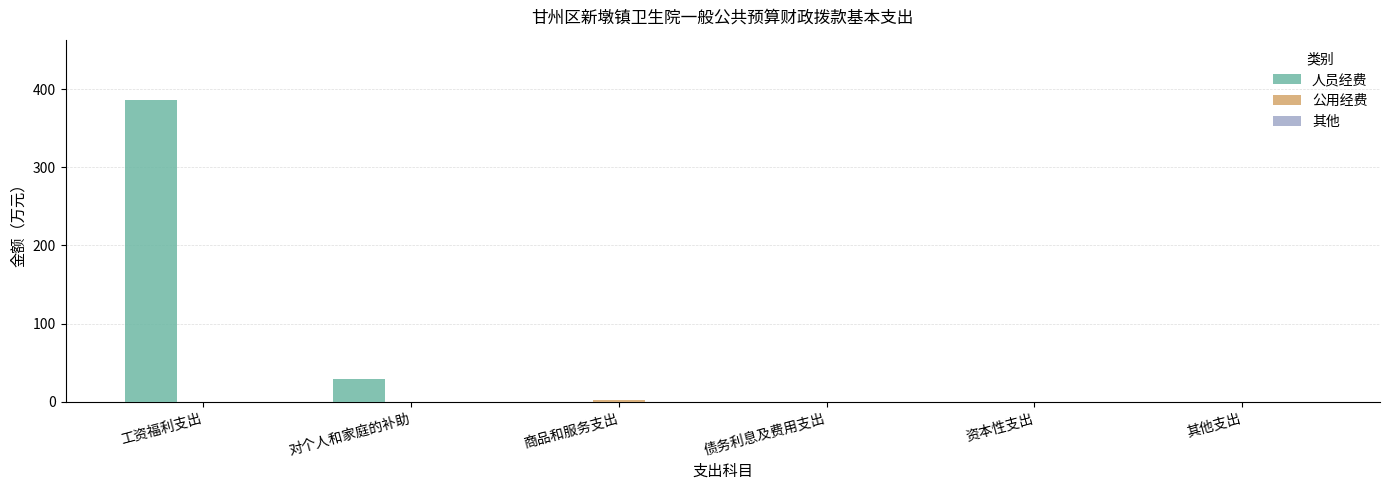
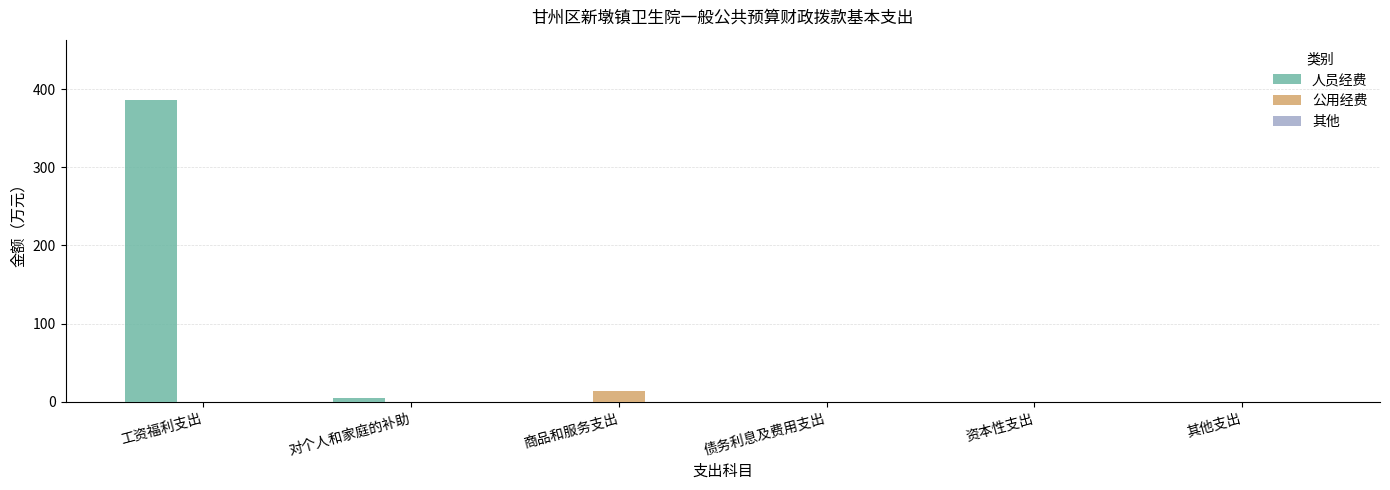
  {
    "人员经费": {
      "工资福利支出": 390,
-     "对个人和家庭的补助": 30,
+     "对个人和家庭的补助": 0,
      "商品和服务支出": 0,
      "债务利息及费用支出": 0,
      "资本性支出": 0,
      "其他支出": 0
    },
    "公用经费": {
      "工资福利支出": 0,
      "对个人和家庭的补助": 0,
-     "商品和服务支出": 0,
+     "商品和服务支出": 10,
      "债务利息及费用支出": 0,
      "资本性支出": 0,
      "其他支出": 0
    },
    "其他": {
      "工资福利支出": 0,
      "对个人和家庭的补助": 0,
      "商品和服务支出": 0,
      "债务利息及费用支出": 0,
      "资本性支出": 0,
      "其他支出": 0
    }
  }
